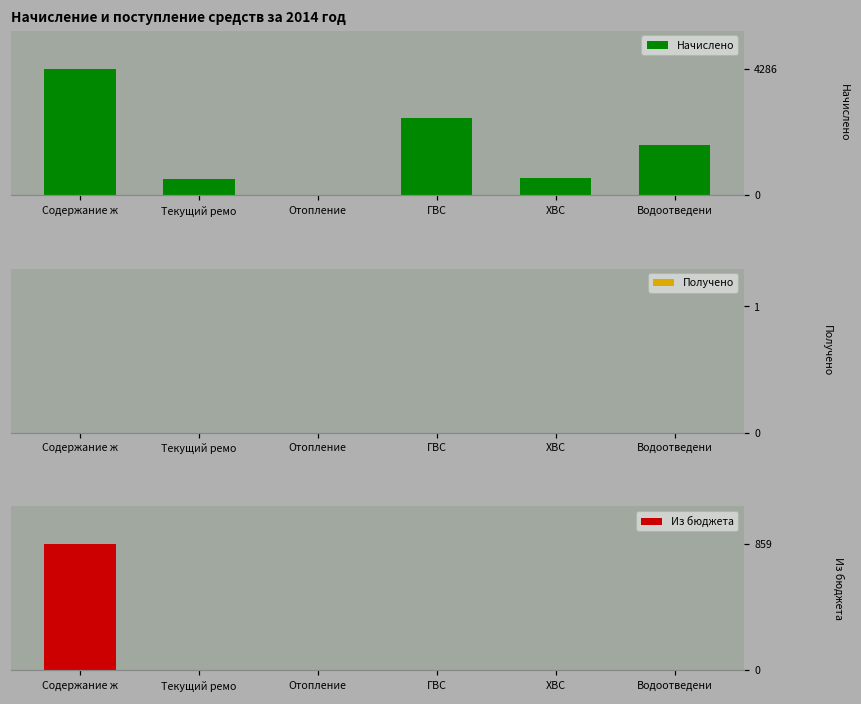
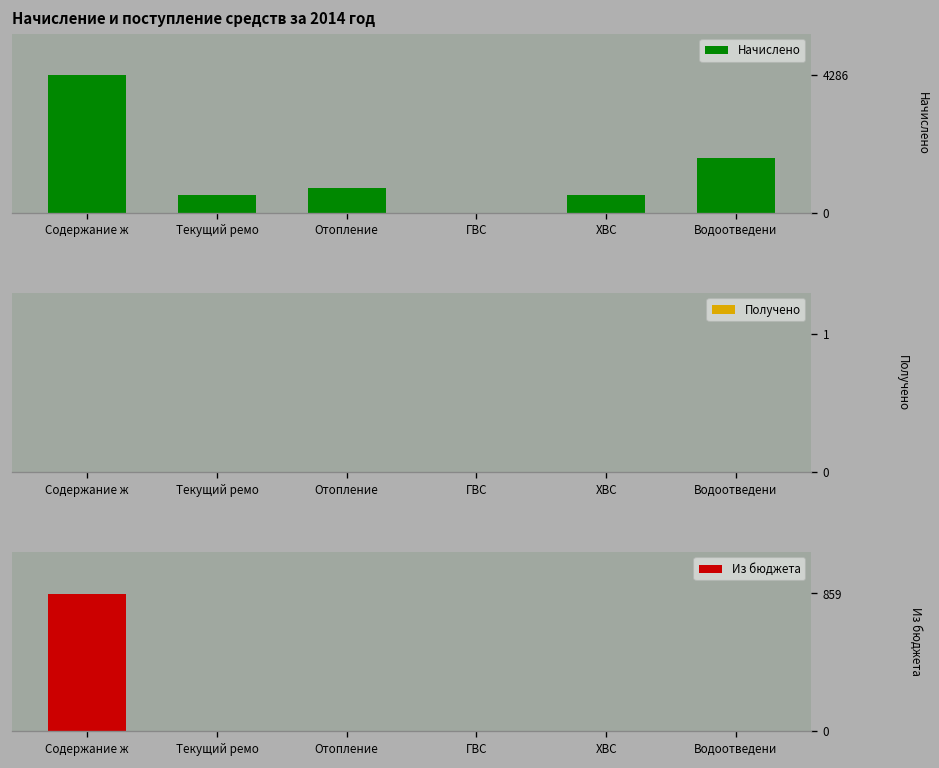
  {
    "Начисление и поступление средств за 2014 год": {
      "Содержание ж": 4300,
      "Текущий ремо": 500,
-     "Отопление": 0,
-     "ГВС": 2600,
+     "Отопление": 800,
+     "ГВС": 0,
      "ХВС": 600,
      "Водоотведени": 1700
    }
  }
